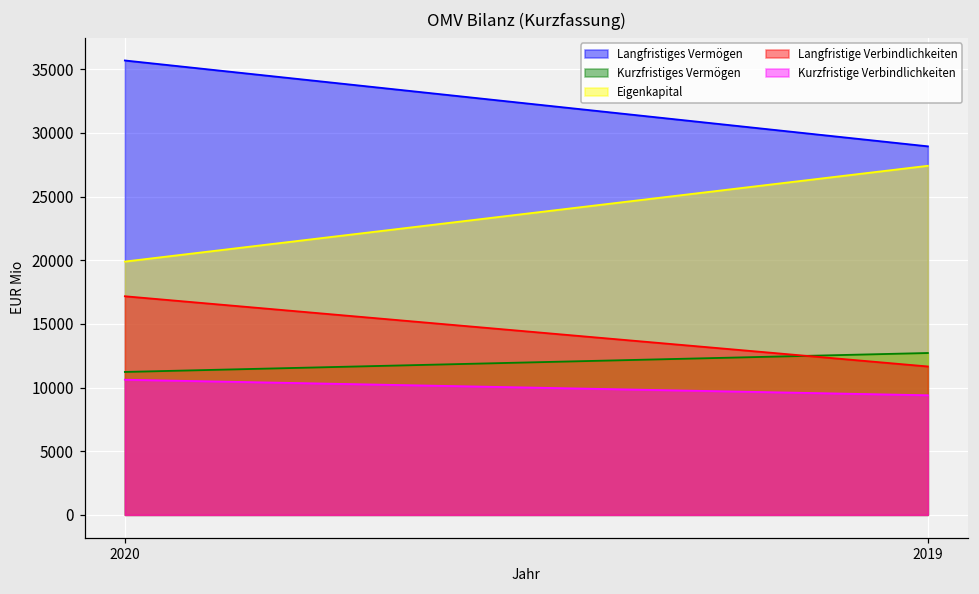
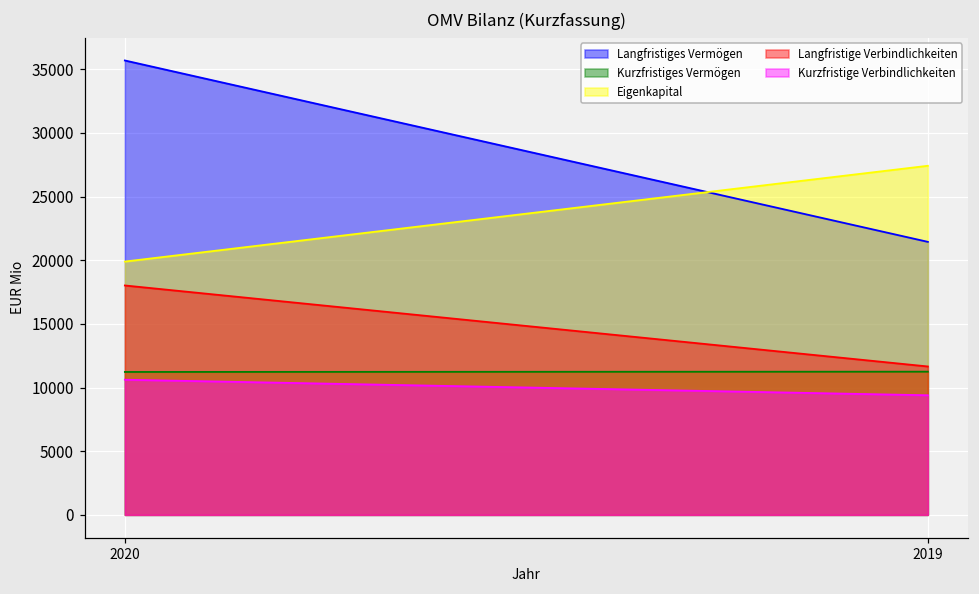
  {
    "Langfristiges Vermögen": {
      "2020": 35700,
-     "2019": 29000
+     "2019": 21400
    },
    "Kurzfristiges Vermögen": {
      "2020": 11200,
-     "2019": 12700
+     "2019": 11200
    },
    "Eigenkapital": {
      "2020": 19900,
      "2019": 27400
    },
    "Langfristige Verbindlichkeiten": {
-     "2020": 17200,
+     "2020": 18000,
      "2019": 11700
    },
    "Kurzfristige Verbindlichkeiten": {
      "2020": 10600,
      "2019": 9400
    }
  }
